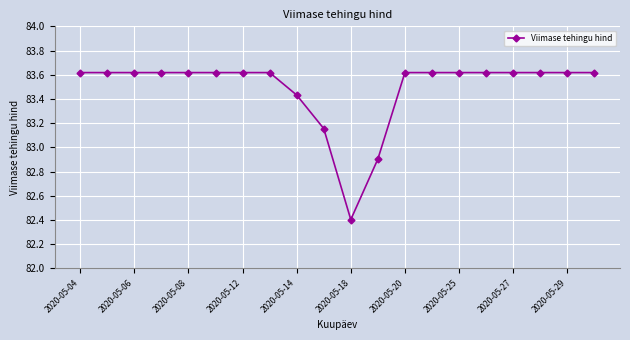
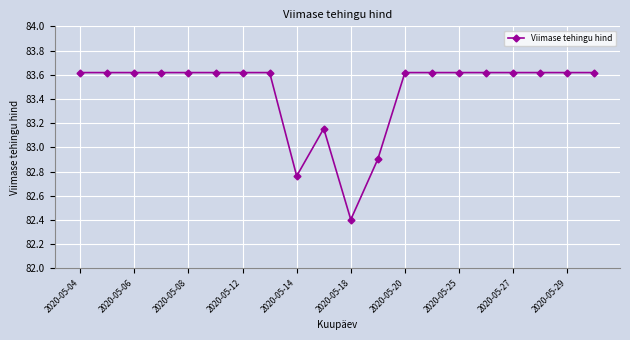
  {
    "2020-05-04": 83.62,
    "2020-05-06": 83.62,
    "2020-05-08": 83.62,
    "2020-05-12": 83.62,
-   "2020-05-14": 83.43,
+   "2020-05-14": 82.76,
    "2020-05-18": 82.40,
    "2020-05-20": 83.62,
    "2020-05-25": 83.62,
    "2020-05-27": 83.62,
    "2020-05-29": 83.62
  }
